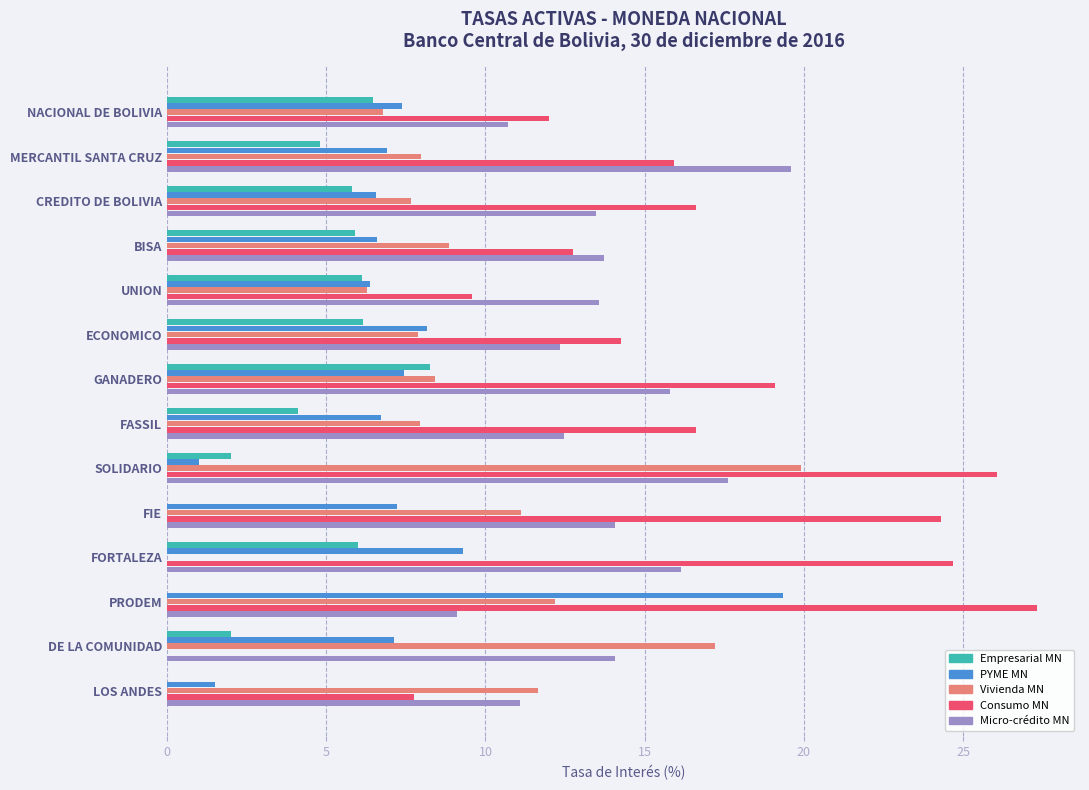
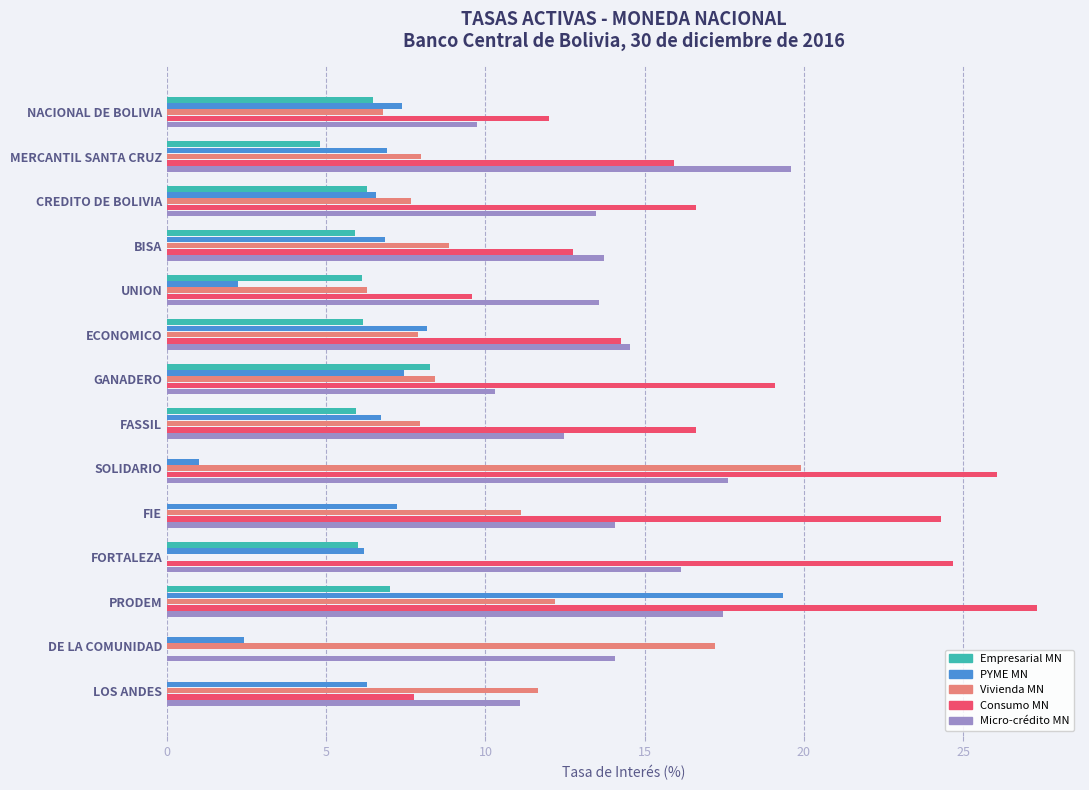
  {
    "Empresarial MN": {
      "NACIONAL DE BOLIVIA": 6.5,
      "MERCANTIL SANTA CRUZ": 4.8,
-     "CREDITO DE BOLIVIA": 5.8,
+     "CREDITO DE BOLIVIA": 6.3,
      "BISA": 5.9,
      "UNION": 6.1,
      "ECONOMICO": 6.2,
      "GANADERO": 8.3,
-     "FASSIL": 4.1,
-     "SOLIDARIO": 2,
+     "FASSIL": 5.9,
+     "SOLIDARIO": 0,
      "FIE": 0.0,
      "FORTALEZA": 6.0,
-     "PRODEM": 0,
-     "DE LA COMUNIDAD": 2,
+     "PRODEM": 7,
+     "DE LA COMUNIDAD": 0,
      "LOS ANDES": 0.0
    },
    "PYME MN": {
      "NACIONAL DE BOLIVIA": 7.4,
      "MERCANTIL SANTA CRUZ": 6.9,
      "CREDITO DE BOLIVIA": 6.6,
-     "BISA": 6.6,
-     "UNION": 6.4,
+     "BISA": 6.8,
+     "UNION": 2.2,
      "ECONOMICO": 8.2,
      "GANADERO": 7.4,
      "FASSIL": 6.7,
      "SOLIDARIO": 1.0,
      "FIE": 7.2,
-     "FORTALEZA": 9.3,
+     "FORTALEZA": 6.2,
      "PRODEM": 19.4,
-     "DE LA COMUNIDAD": 7.1,
-     "LOS ANDES": 1.5
+     "DE LA COMUNIDAD": 2.4,
+     "LOS ANDES": 6.3
    },
    "Micro-crédito MN": {
-     "NACIONAL DE BOLIVIA": 10.7,
+     "NACIONAL DE BOLIVIA": 9.7,
      "MERCANTIL SANTA CRUZ": 19.6,
      "CREDITO DE BOLIVIA": 13.5,
      "BISA": 13.7,
      "UNION": 13.6,
-     "ECONOMICO": 12.3,
-     "GANADERO": 15.8,
+     "ECONOMICO": 14.5,
+     "GANADERO": 10.3,
      "FASSIL": 12.5,
      "SOLIDARIO": 17.6,
      "FIE": 14.1,
      "FORTALEZA": 16.1,
-     "PRODEM": 9.1,
+     "PRODEM": 17.5,
      "DE LA COMUNIDAD": 14.1,
      "LOS ANDES": 11.1
    }
  }
